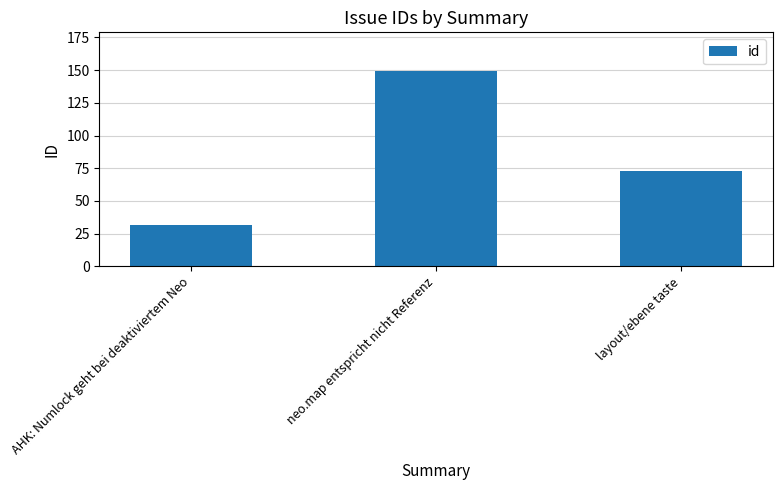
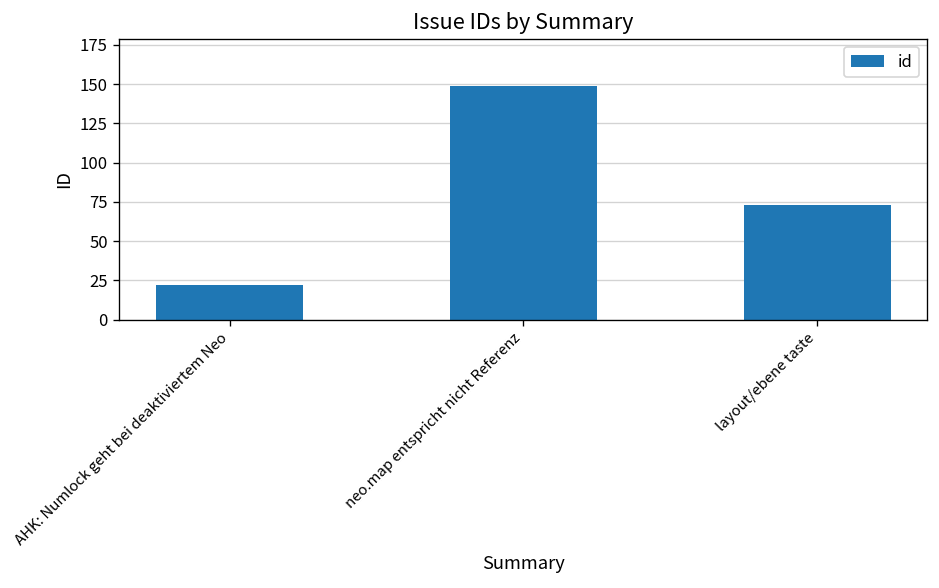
  {
-   "AHK: Numlock geht bei deaktiviertem Neo": 32,
+   "AHK: Numlock geht bei deaktiviertem Neo": 22,
    "neo.map entspricht nicht Referenz": 149,
    "layout/ebene taste": 73
  }
